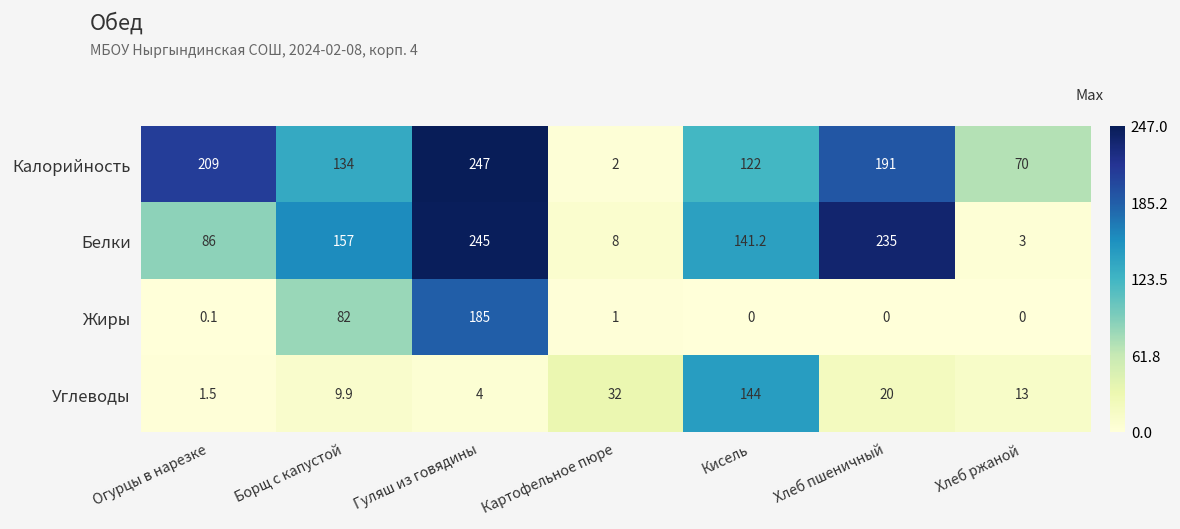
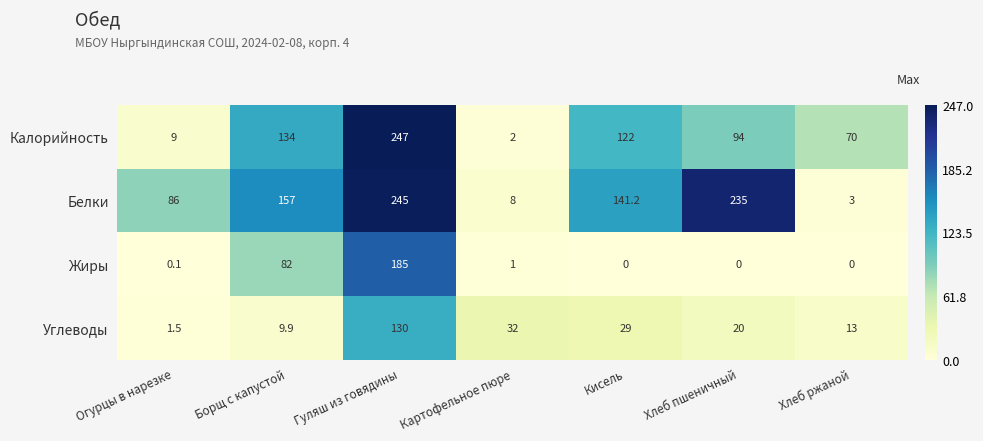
  {
    "Калорийность": {
-     "Огурцы в нарезке": 209,
+     "Огурцы в нарезке": 9,
      "Борщ с капустой": 134,
      "Гуляш из говядины": 247,
      "Картофельное пюре": 2,
      "Кисель": 122,
-     "Хлеб пшеничный": 191,
+     "Хлеб пшеничный": 94,
      "Хлеб ржаной": 70
    },
    "Белки": {
      "Огурцы в нарезке": 86,
      "Борщ с капустой": 157,
      "Гуляш из говядины": 245,
      "Картофельное пюре": 8,
      "Кисель": 141.2,
      "Хлеб пшеничный": 235,
      "Хлеб ржаной": 3
    },
    "Жиры": {
      "Огурцы в нарезке": 0.1,
      "Борщ с капустой": 82,
      "Гуляш из говядины": 185,
      "Картофельное пюре": 1,
      "Кисель": 0,
      "Хлеб пшеничный": 0,
      "Хлеб ржаной": 0
    },
    "Углеводы": {
      "Огурцы в нарезке": 1.5,
      "Борщ с капустой": 9.9,
-     "Гуляш из говядины": 4,
+     "Гуляш из говядины": 130,
      "Картофельное пюре": 32,
-     "Кисель": 144,
+     "Кисель": 29,
      "Хлеб пшеничный": 20,
      "Хлеб ржаной": 13
    }
  }
